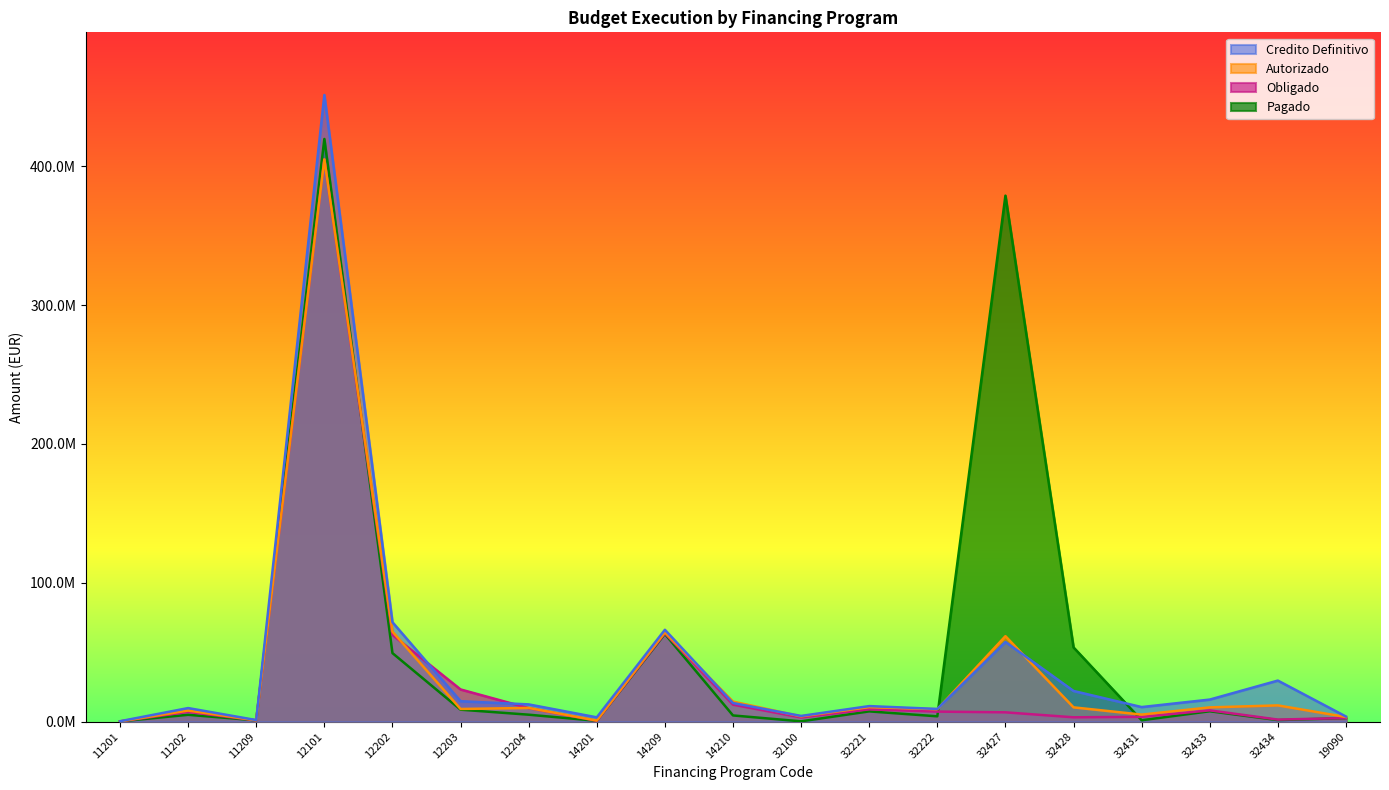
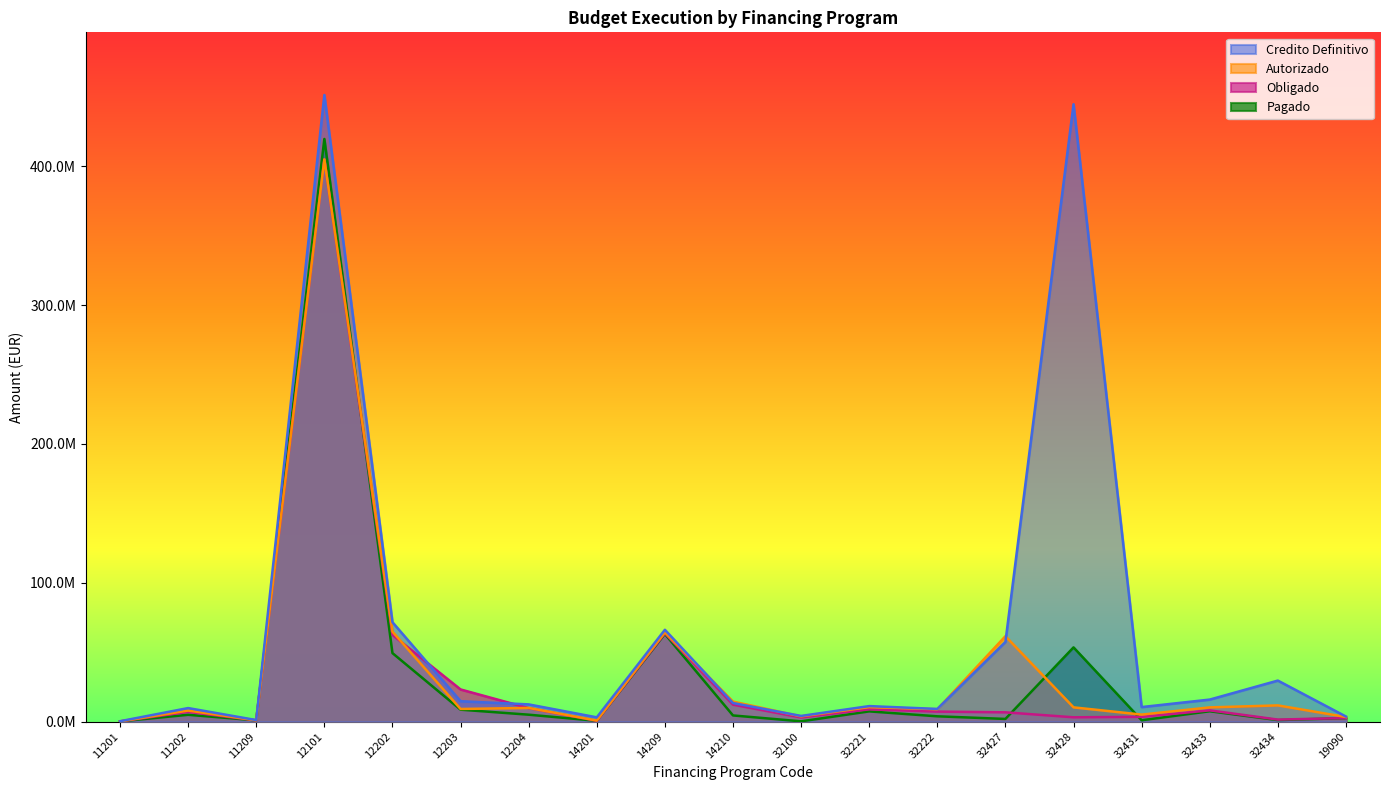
  {
    "Credito Definitivo": {
      "12101": 451000000,
      "12202": 72000000,
      "12203": 15000000,
      "12204": 12000000,
      "14201": 3000000,
      "32427": 57000000,
-     "32428": 22000000,
+     "32428": 445000000,
      "32431": 11000000,
      "32433": 16000000,
      "32434": 30000000
    },
    "Autorizado": {
      "12202": 65000000,
      "32427": 62000000,
      "32428": 10000000,
      "32433": 10000000,
      "32434": 12000000
    },
    "Obligado": {
      "12202": 62000000,
      "12203": 23000000,
      "32427": 7000000,
      "32428": 3000000
    },
    "Pagado": {
      "11202": 5000000,
      "12101": 420000000,
      "12202": 49000000,
      "12204": 5000000,
      "14210": 4000000,
      "32100": 0,
      "32222": 4000000,
-     "32427": 379000000,
+     "32427": 2000000,
      "32428": 53000000,
      "32431": 1000000
    }
  }
